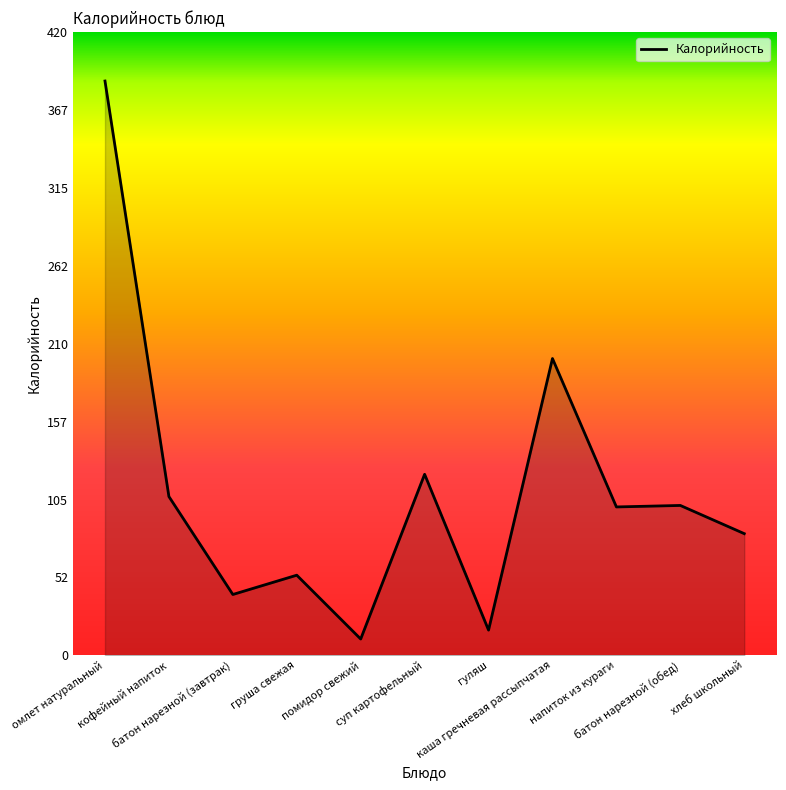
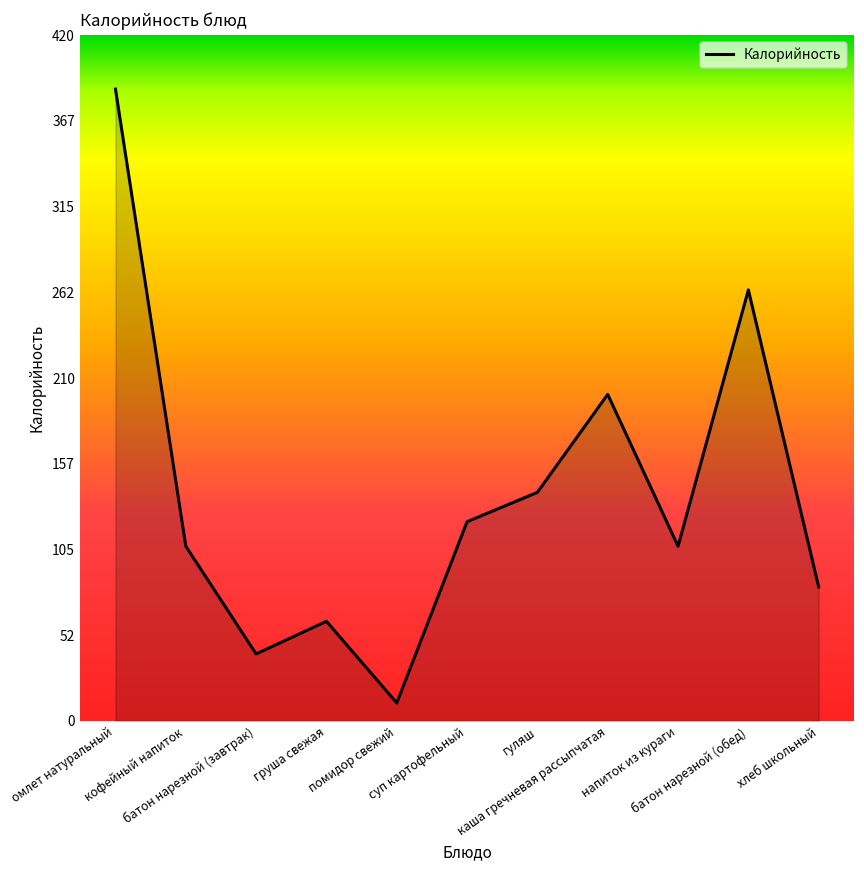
  {
    "омлет натуральный": 387,
    "кофейный напиток": 107,
    "батон нарезной (завтрак)": 41,
-   "груша свежая": 54,
+   "груша свежая": 61,
    "помидор свежий": 11,
    "суп картофельный": 122,
-   "гуляш": 17,
+   "гуляш": 140,
    "каша гречневая рассыпчатая": 200,
-   "напиток из кураги": 100,
-   "батон нарезной (обед)": 101,
+   "напиток из кураги": 107,
+   "батон нарезной (обед)": 264,
    "хлеб школьный": 82
  }
